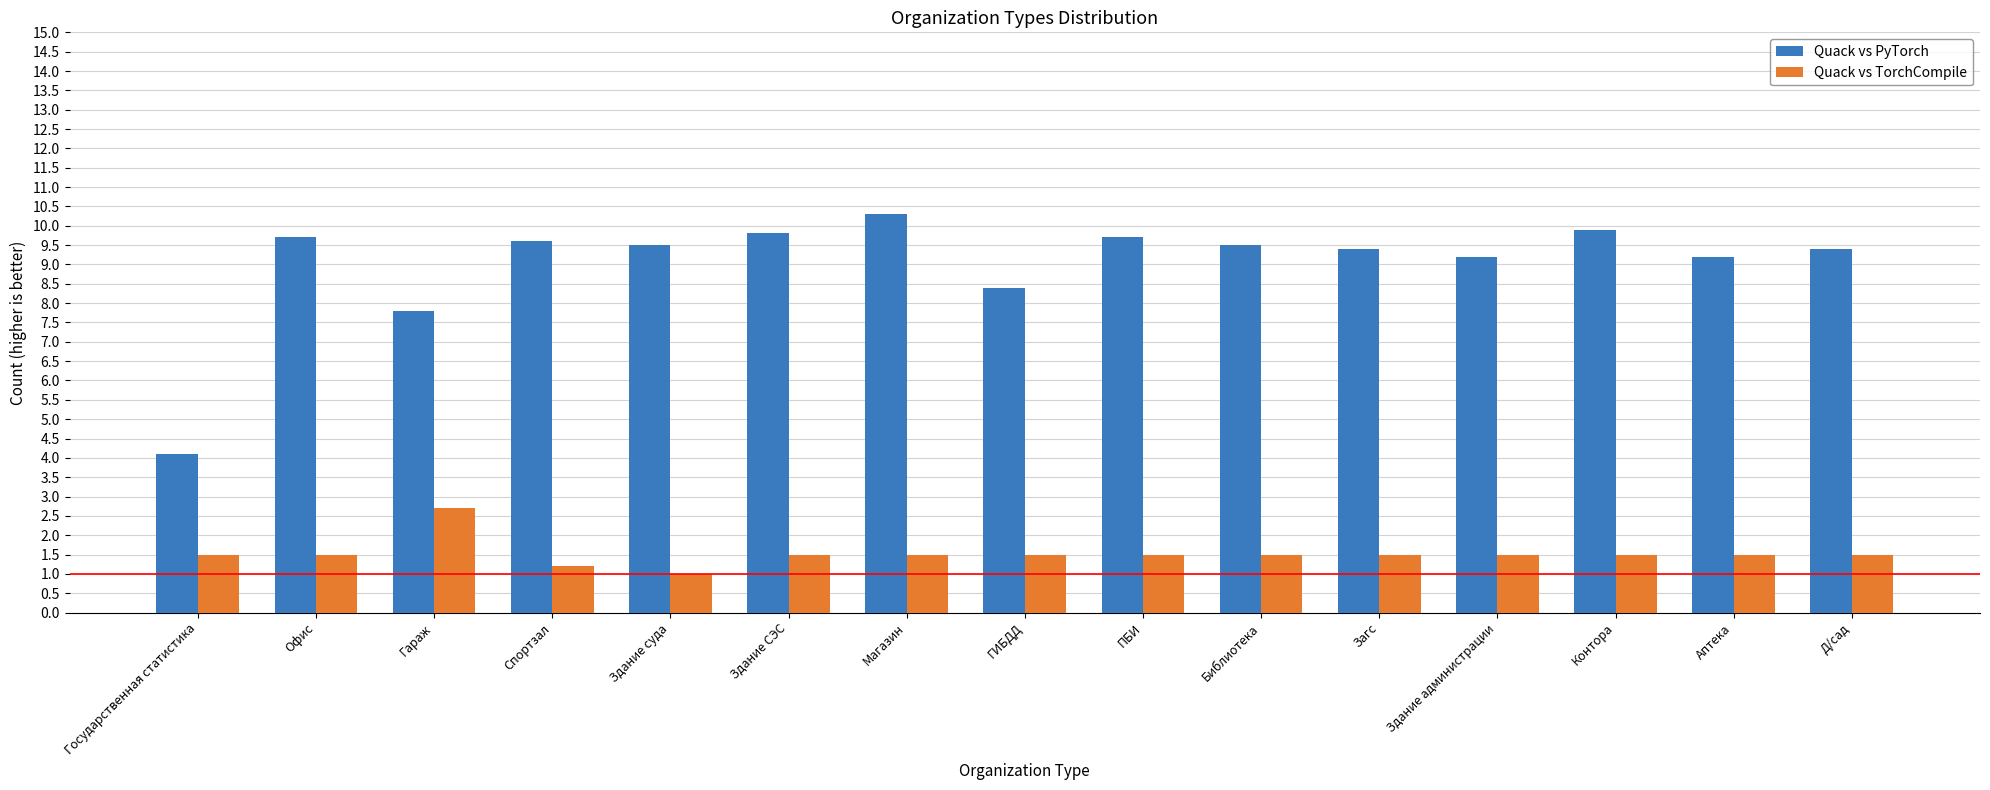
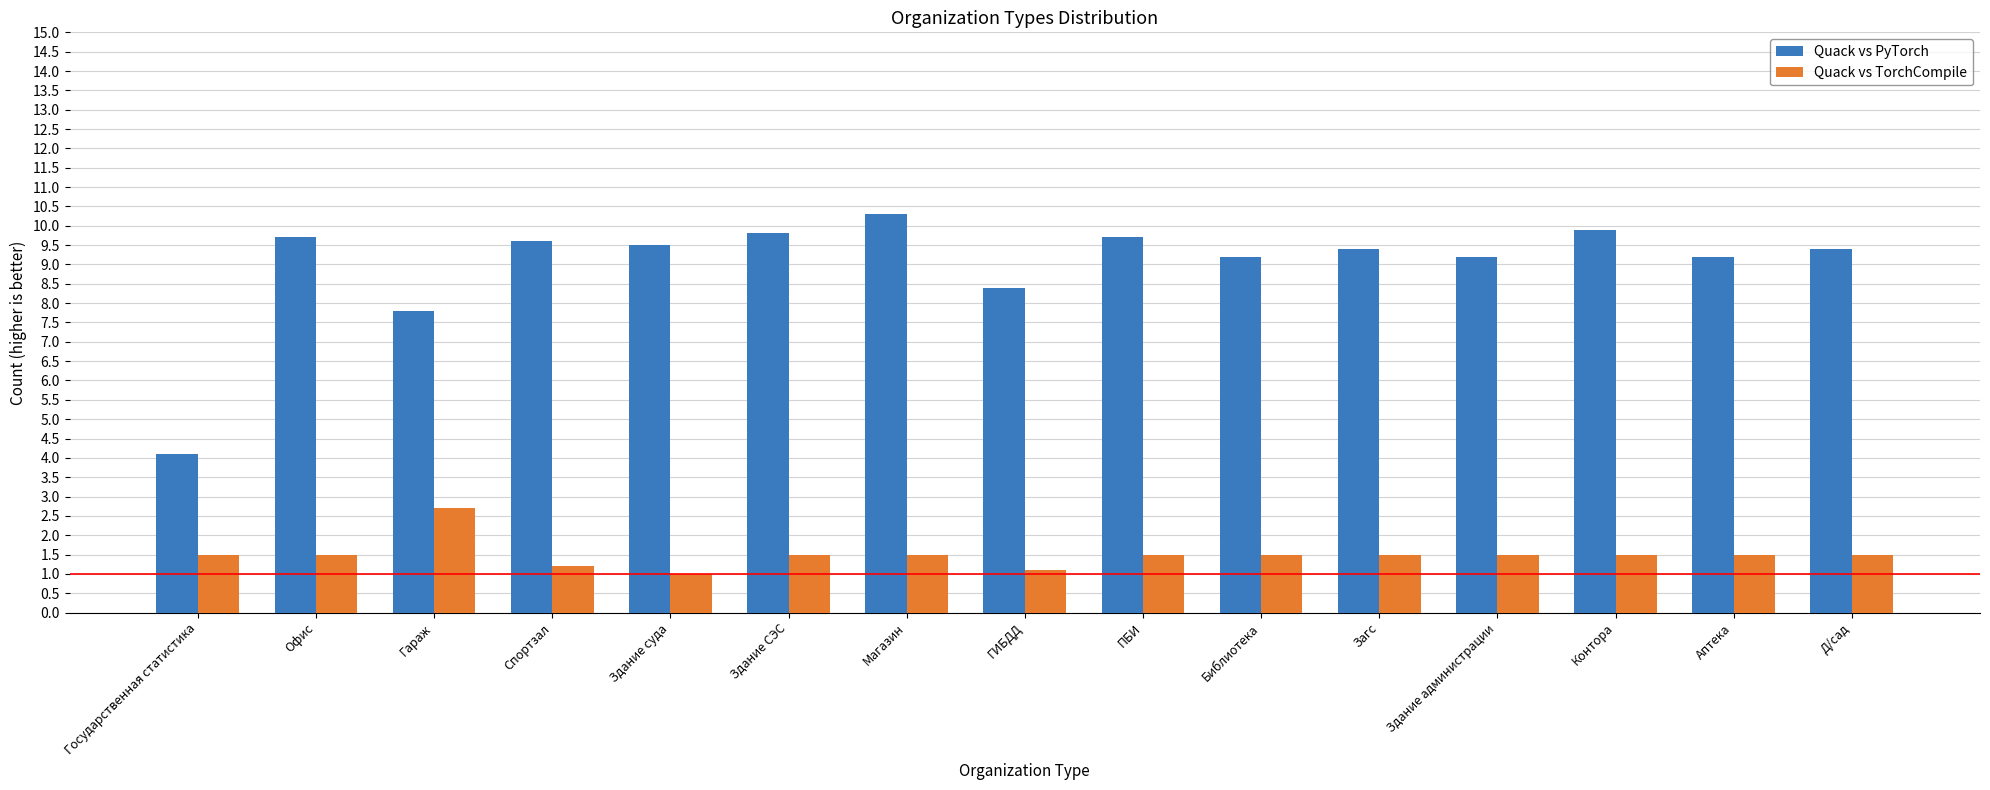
  {
    "Quack vs PyTorch": {
      "Государственная статистика": 4.1,
      "Офис": 9.7,
      "Гараж": 7.8,
      "Спортзал": 9.6,
      "Здание суда": 9.5,
      "Здание СЭС": 9.8,
      "Магазин": 10.3,
      "ГИБДД": 8.4,
      "ПБИ": 9.7,
-     "Библиотека": 9.5,
+     "Библиотека": 9.2,
      "Загс": 9.4,
      "Здание администрации": 9.2,
      "Контора": 9.9,
      "Аптека": 9.2,
      "Д/сад": 9.4
    },
    "Quack vs TorchCompile": {
      "Государственная статистика": 1.5,
      "Офис": 1.5,
      "Гараж": 2.7,
      "Спортзал": 1.2,
      "Здание суда": 1.0,
      "Здание СЭС": 1.5,
      "Магазин": 1.5,
-     "ГИБДД": 1.5,
+     "ГИБДД": 1.1,
      "ПБИ": 1.5,
      "Библиотека": 1.5,
      "Загс": 1.5,
      "Здание администрации": 1.5,
      "Контора": 1.5,
      "Аптека": 1.5,
      "Д/сад": 1.5
    }
  }
